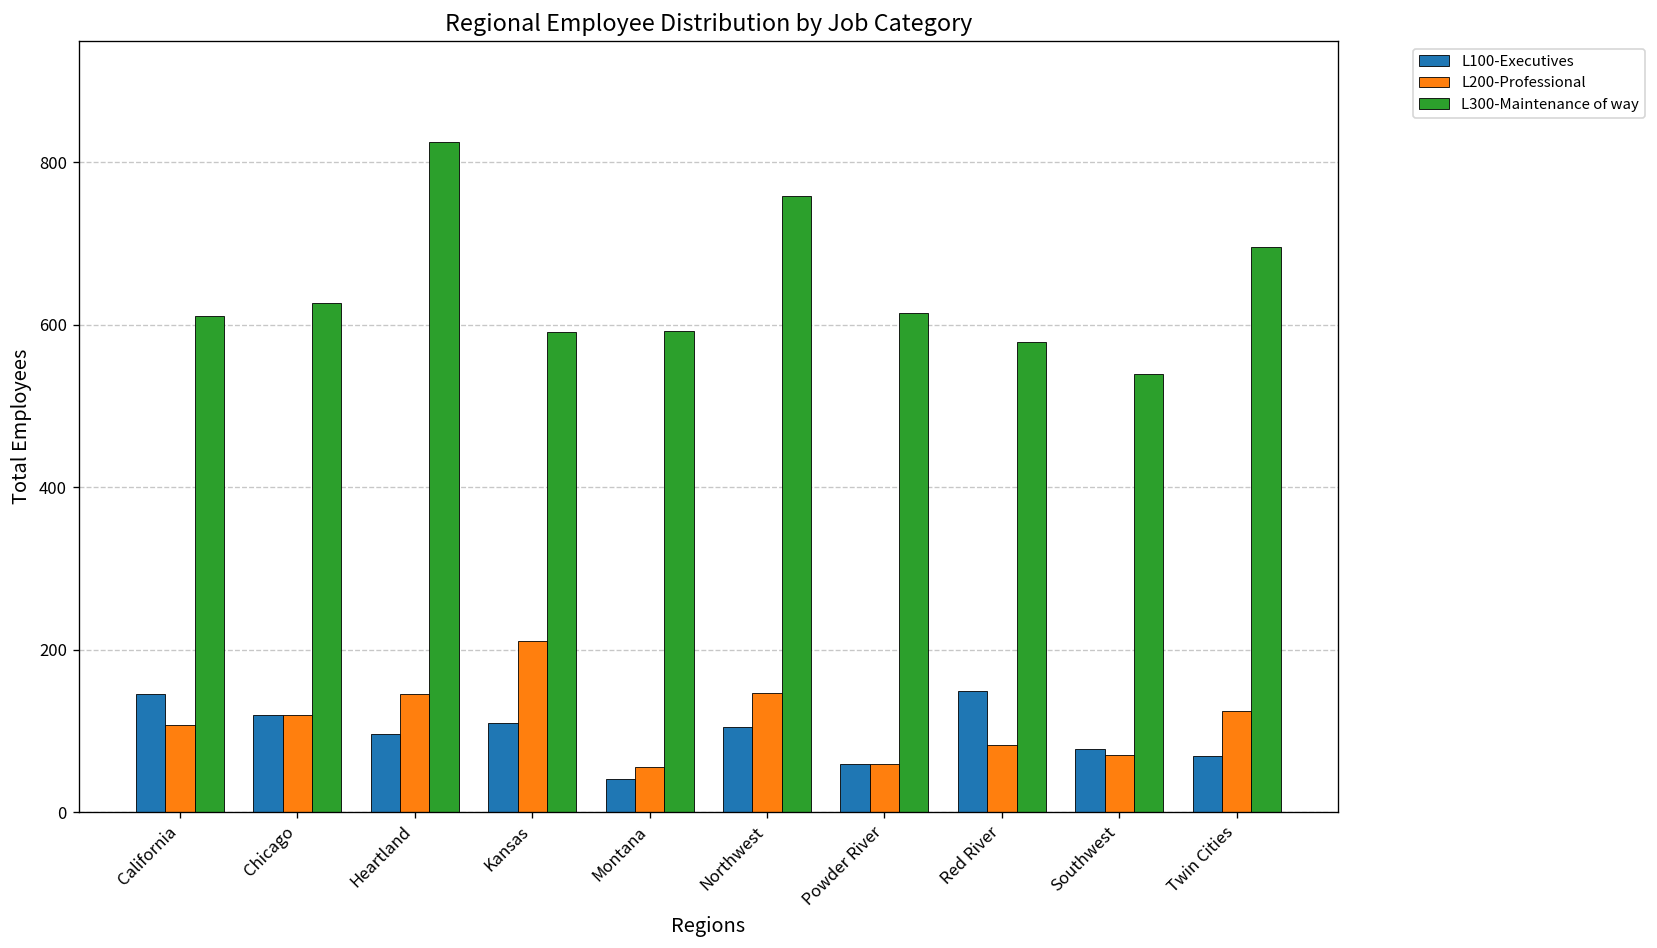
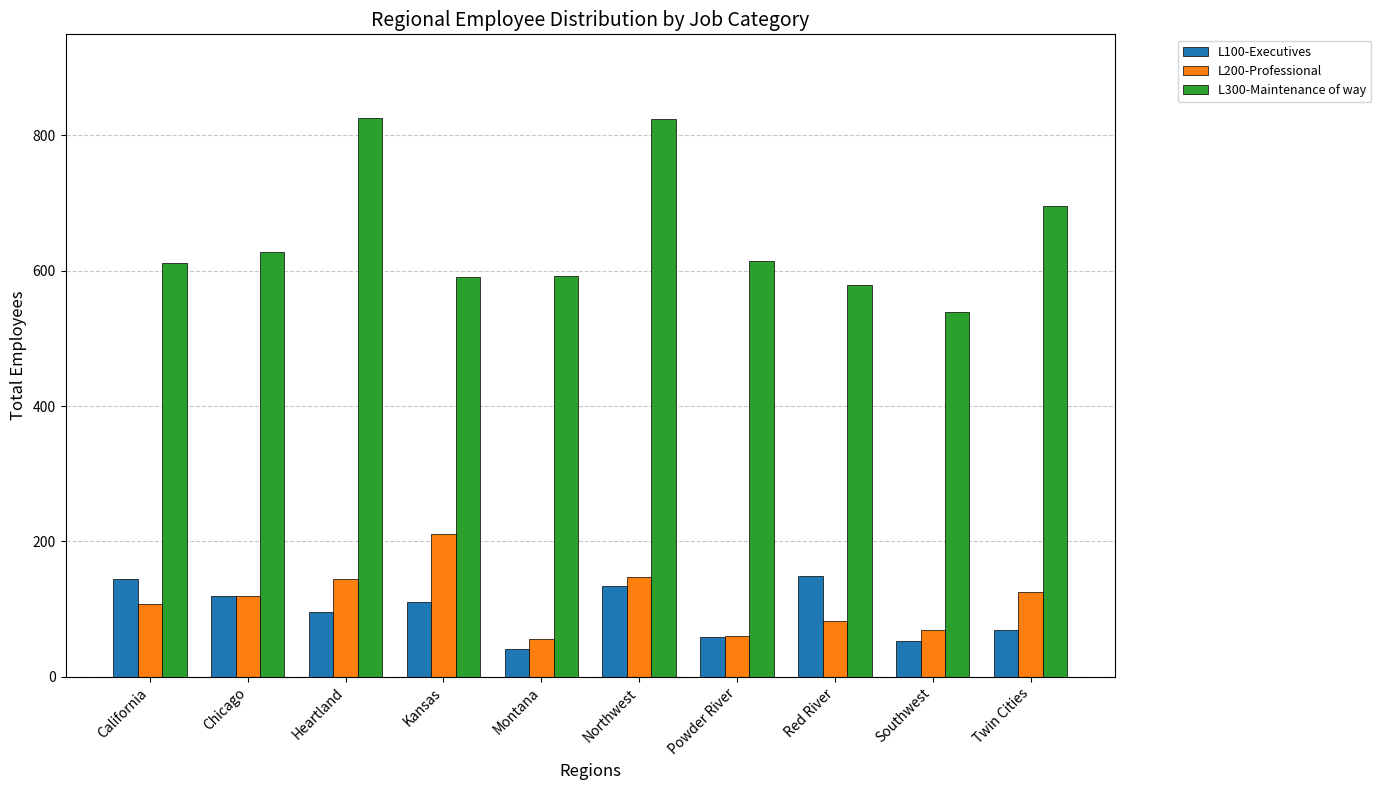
  {
    "L100-Executives": {
      "California": 150,
      "Chicago": 120,
      "Heartland": 100,
      "Kansas": 110,
      "Montana": 40,
-     "Northwest": 110,
+     "Northwest": 130,
      "Powder River": 60,
      "Red River": 150,
-     "Southwest": 80,
+     "Southwest": 50,
      "Twin Cities": 70
    },
    "L200-Professional": {
      "California": 110,
      "Chicago": 120,
      "Heartland": 150,
      "Kansas": 210,
      "Montana": 60,
      "Northwest": 150,
      "Powder River": 60,
      "Red River": 80,
      "Southwest": 70,
      "Twin Cities": 130
    },
    "L300-Maintenance of way": {
      "California": 610,
      "Chicago": 630,
      "Heartland": 830,
      "Kansas": 590,
      "Montana": 590,
-     "Northwest": 760,
+     "Northwest": 820,
      "Powder River": 610,
      "Red River": 580,
      "Southwest": 540,
      "Twin Cities": 700
    }
  }
